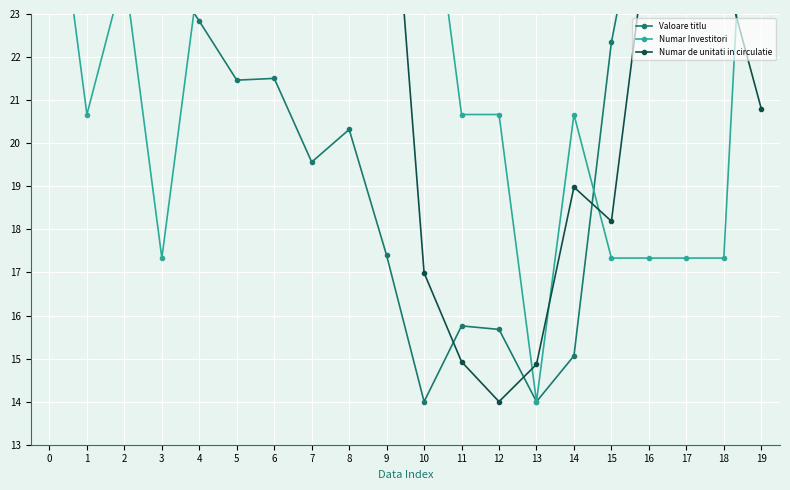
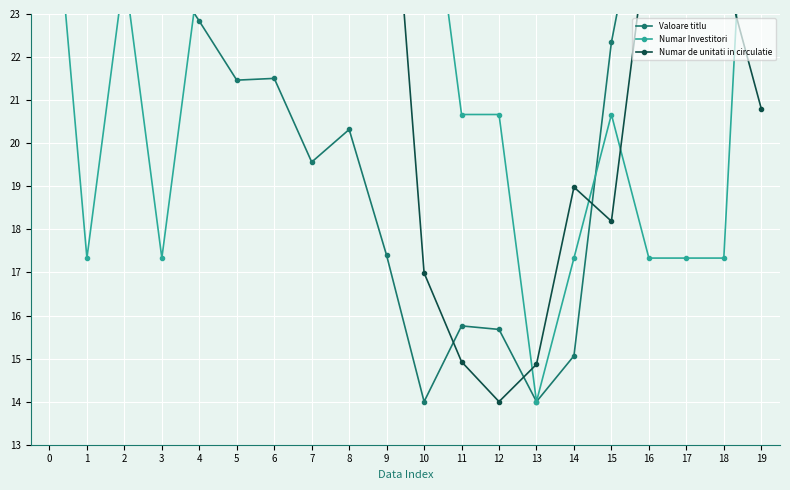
  {
    "Numar Investitori": {
-     "1": 20.7,
+     "1": 17.3,
      "3": 17.3,
      "11": 20.7,
      "12": 20.7,
-     "14": 20.7,
-     "15": 17.3,
+     "14": 17.3,
+     "15": 20.7,
      "16": 17.3,
      "17": 17.3,
      "18": 17.3
    }
  }
